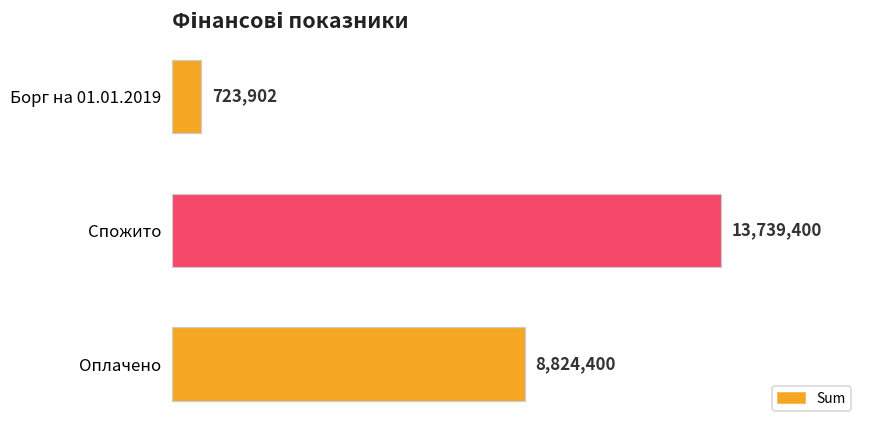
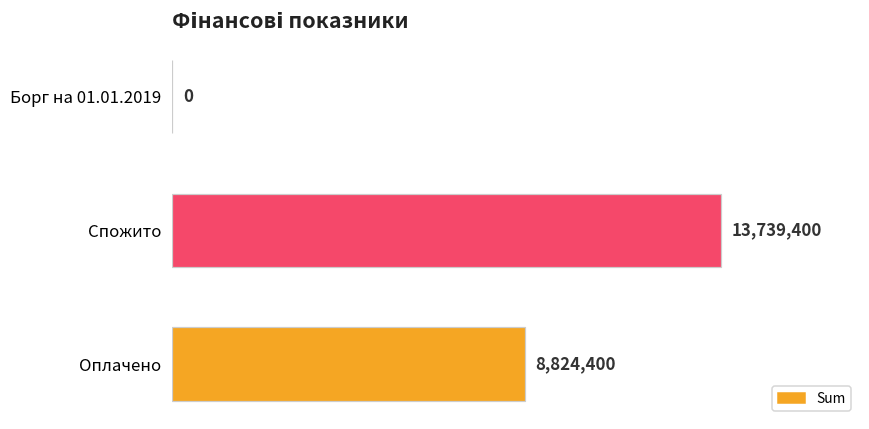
  {
-   "Борг на 01.01.2019": "723,902",
+   "Борг на 01.01.2019": "0",
    "Спожито": "13,739,400",
    "Оплачено": "8,824,400"
  }
